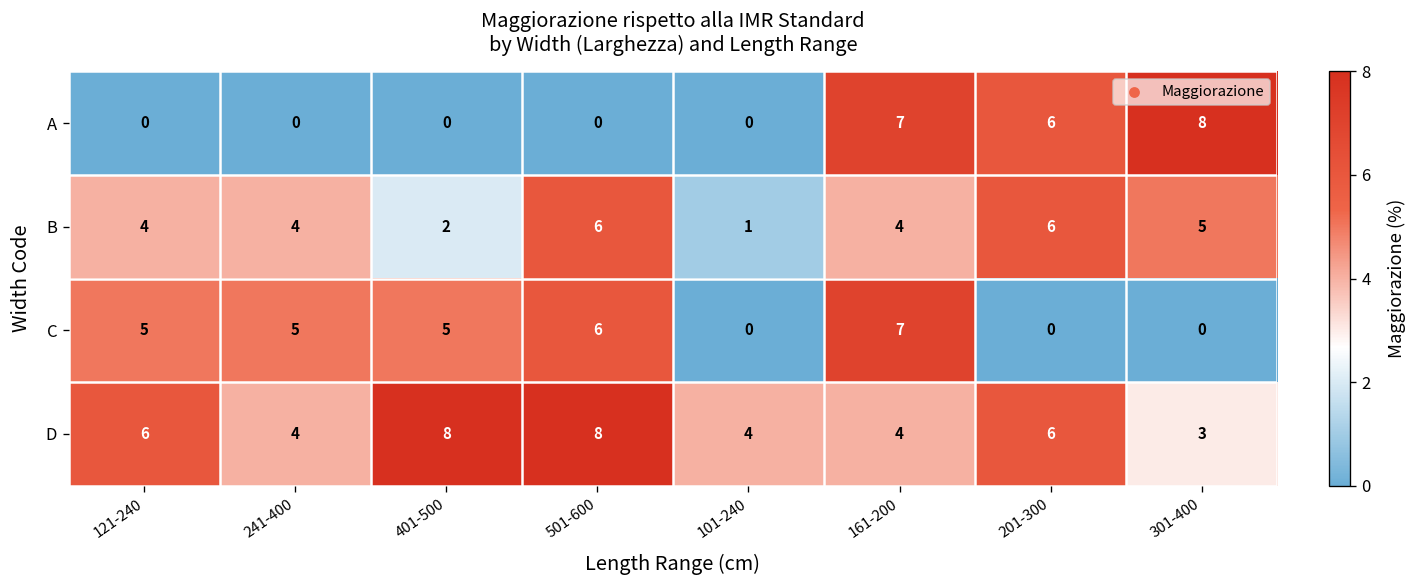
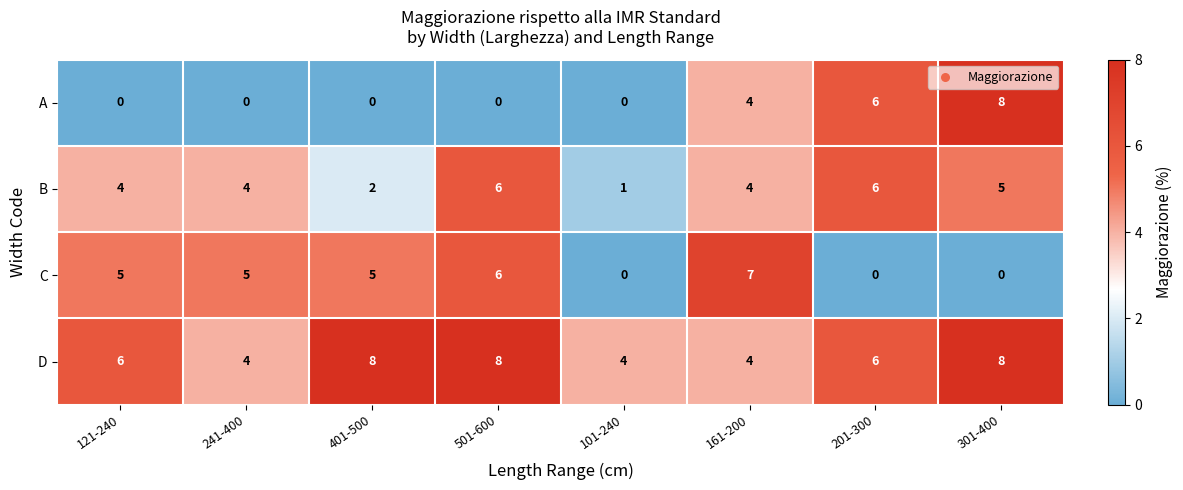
  {
    "A": {
      "121-240": 0,
      "241-400": 0,
      "401-500": 0,
      "501-600": 0,
      "101-240": 0,
-     "161-200": 7,
+     "161-200": 4,
      "201-300": 6,
      "301-400": 8
    },
    "B": {
      "121-240": 4,
      "241-400": 4,
      "401-500": 2,
      "501-600": 6,
      "101-240": 1,
      "161-200": 4,
      "201-300": 6,
      "301-400": 5
    },
    "C": {
      "121-240": 5,
      "241-400": 5,
      "401-500": 5,
      "501-600": 6,
      "101-240": 0,
      "161-200": 7,
      "201-300": 0,
      "301-400": 0
    },
    "D": {
      "121-240": 6,
      "241-400": 4,
      "401-500": 8,
      "501-600": 8,
      "101-240": 4,
      "161-200": 4,
      "201-300": 6,
-     "301-400": 3
+     "301-400": 8
    }
  }
